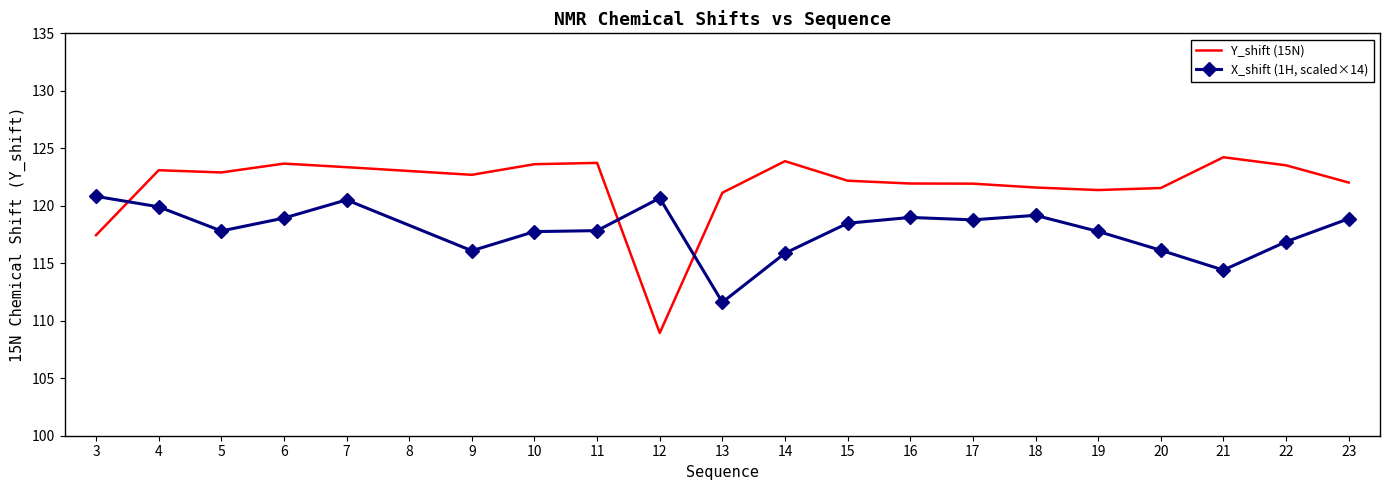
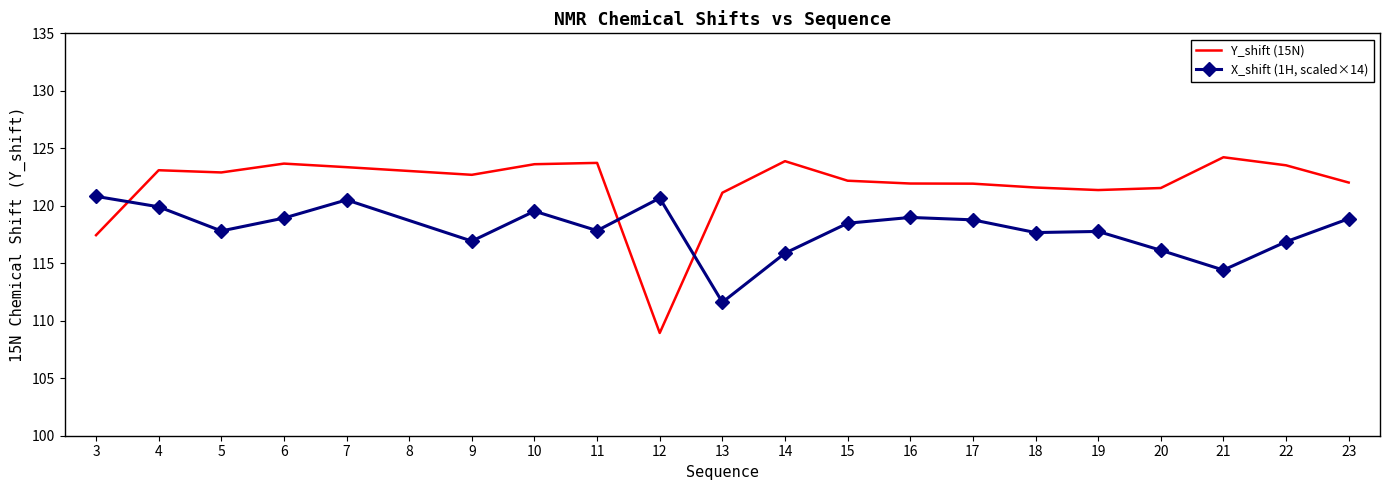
  {
    "Y_shift (15N)": {
      "3": 117.4,
      "4": 123.1,
      "5": 122.9,
      "6": 123.7,
      "7": 123.4,
      "9": 122.7,
      "10": 123.6,
      "11": 123.7,
      "12": 108.9,
      "13": 121.1,
      "14": 123.9,
      "15": 122.2,
      "16": 121.9,
      "17": 121.9,
      "18": 121.6,
      "19": 121.4,
      "20": 121.5,
      "21": 124.2,
      "22": 123.5,
      "23": 122.0
    },
    "X_shift (1H, scaled×14)": {
      "3": 120.8,
      "4": 119.9,
      "5": 117.8,
      "6": 118.9,
      "7": 120.5,
-     "9": 116.1,
-     "10": 117.8,
+     "9": 116.9,
+     "10": 119.5,
      "11": 117.8,
      "12": 120.7,
      "13": 111.6,
      "14": 115.9,
      "15": 118.5,
      "16": 119.0,
      "17": 118.8,
-     "18": 119.2,
+     "18": 117.7,
      "19": 117.8,
      "20": 116.1,
      "21": 114.4,
      "22": 116.9,
      "23": 118.9
    }
  }
